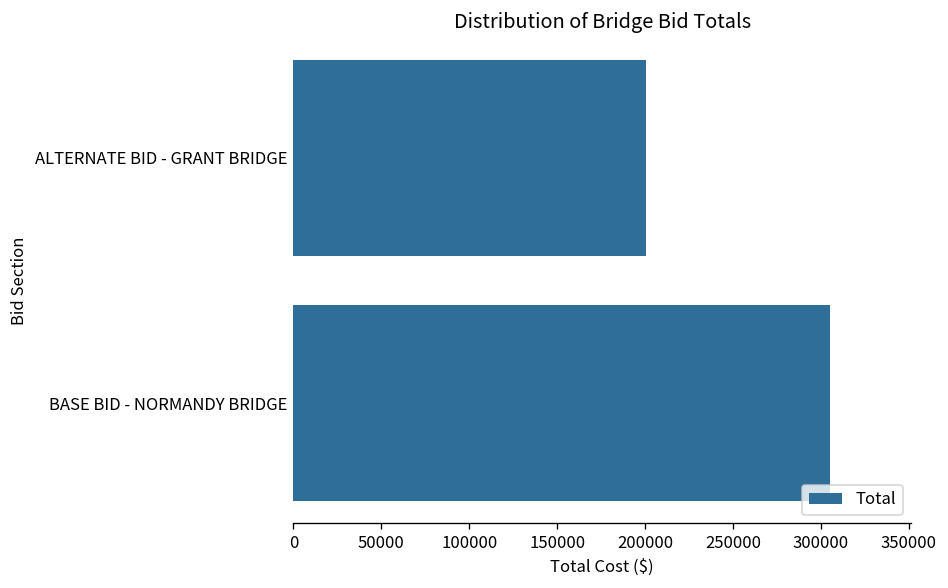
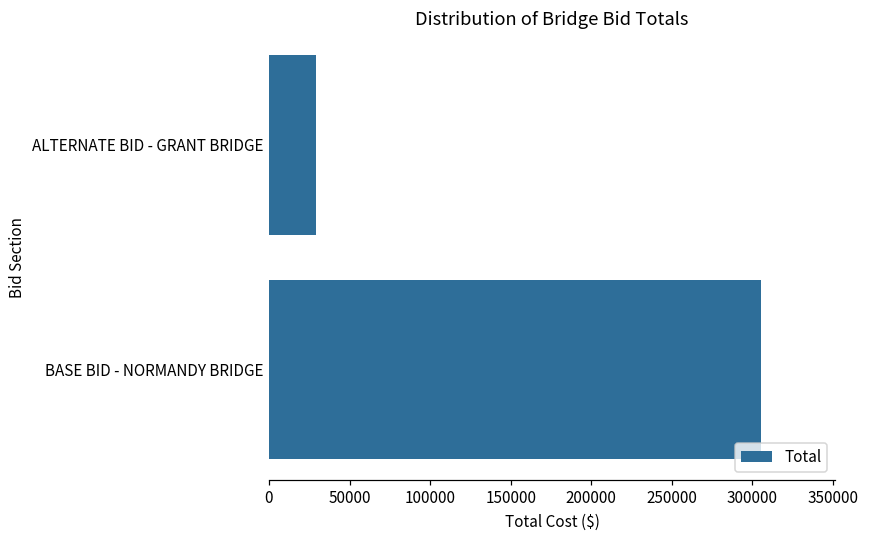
  {
-   "ALTERNATE BID - GRANT BRIDGE": 200000,
+   "ALTERNATE BID - GRANT BRIDGE": 29000,
    "BASE BID - NORMANDY BRIDGE": 305000
  }
